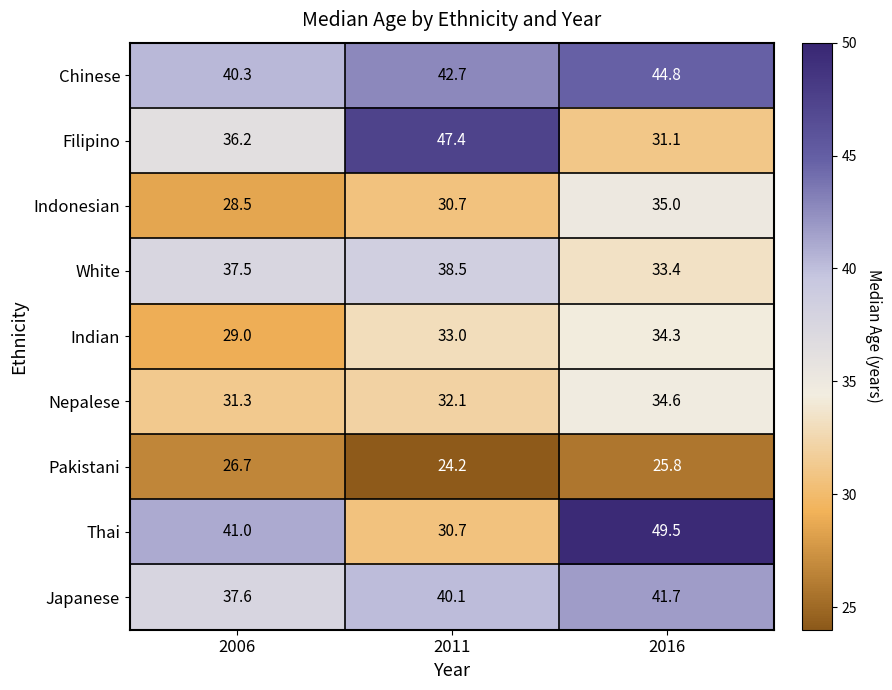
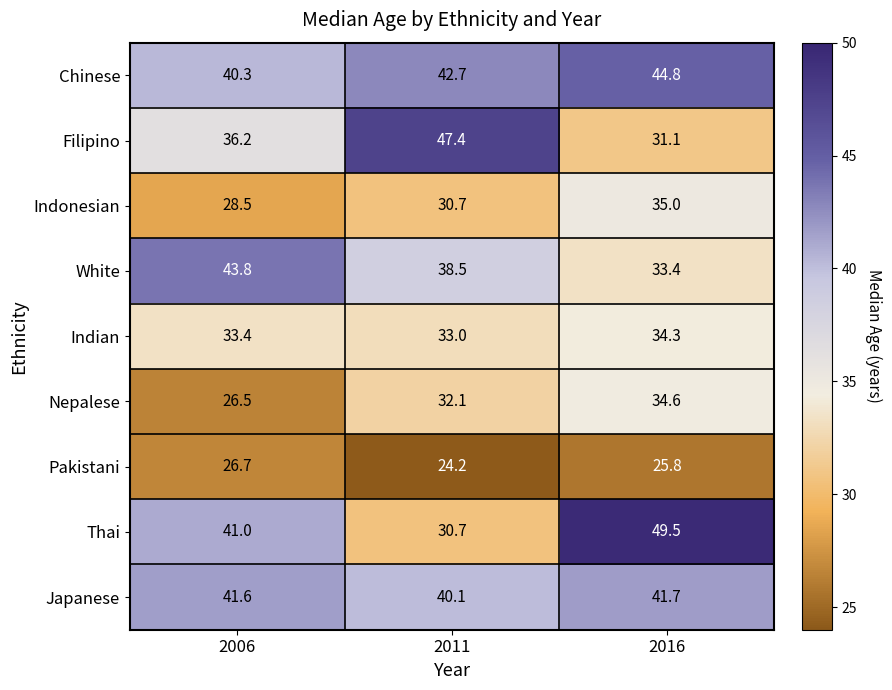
  {
    "Chinese": {
      "2006": 40.3,
      "2011": 42.7,
      "2016": 44.8
    },
    "Filipino": {
      "2006": 36.2,
      "2011": 47.4,
      "2016": 31.1
    },
    "Indonesian": {
      "2006": 28.5,
      "2011": 30.7,
      "2016": 35.0
    },
    "White": {
-     "2006": 37.5,
+     "2006": 43.8,
      "2011": 38.5,
      "2016": 33.4
    },
    "Indian": {
-     "2006": 29.0,
+     "2006": 33.4,
      "2011": 33.0,
      "2016": 34.3
    },
    "Nepalese": {
-     "2006": 31.3,
+     "2006": 26.5,
      "2011": 32.1,
      "2016": 34.6
    },
    "Pakistani": {
      "2006": 26.7,
      "2011": 24.2,
      "2016": 25.8
    },
    "Thai": {
      "2006": 41.0,
      "2011": 30.7,
      "2016": 49.5
    },
    "Japanese": {
-     "2006": 37.6,
+     "2006": 41.6,
      "2011": 40.1,
      "2016": 41.7
    }
  }
